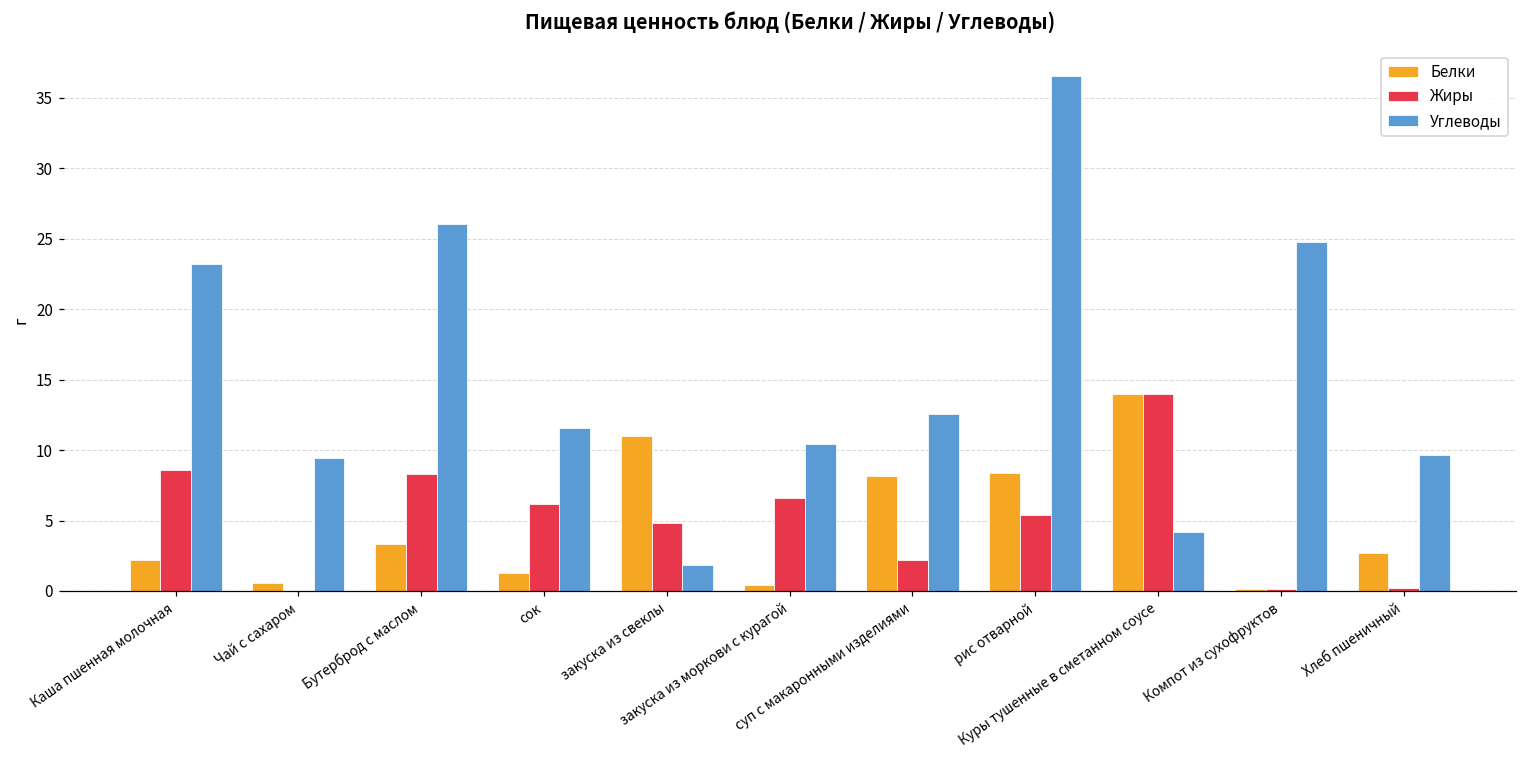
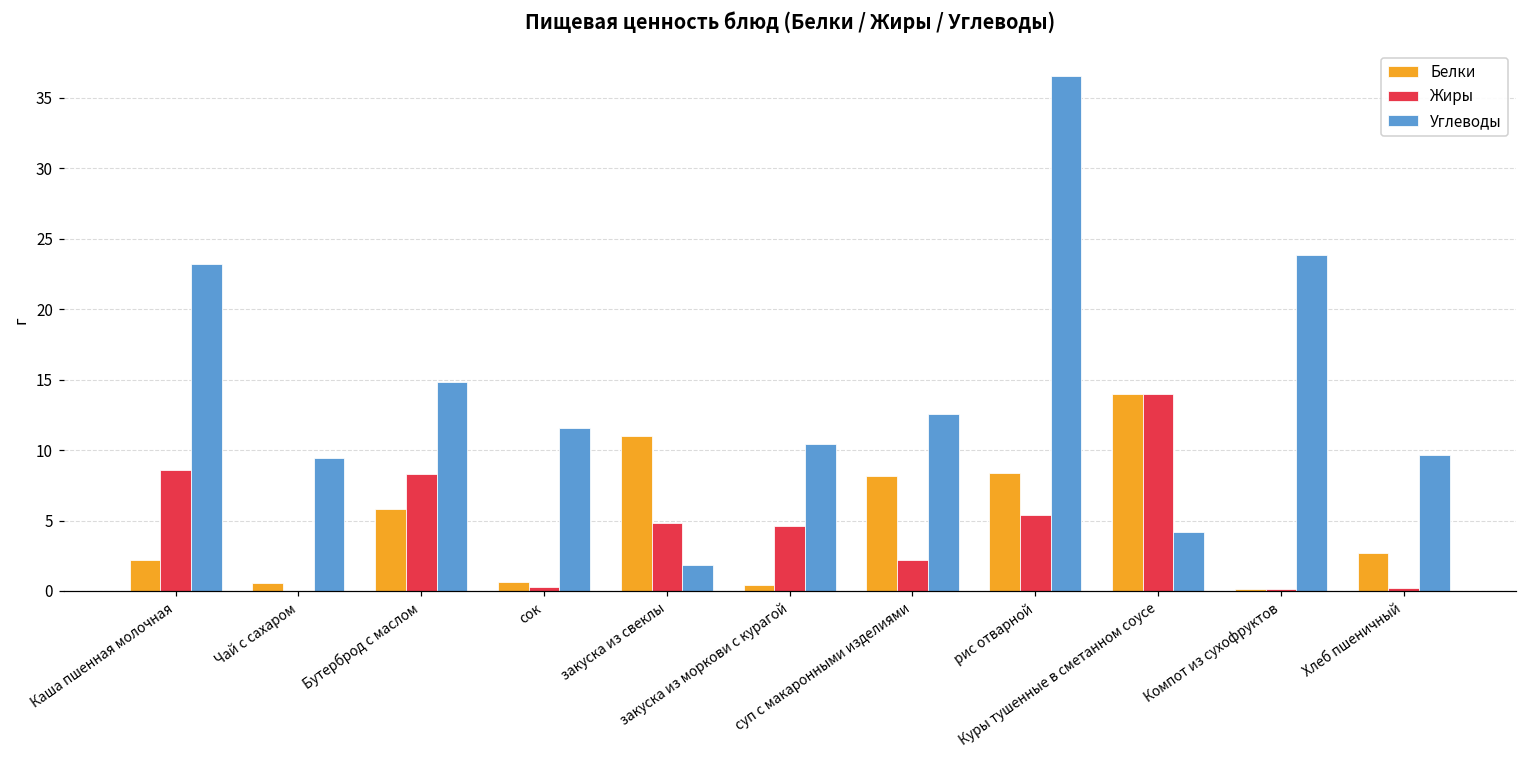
  {
    "Белки": {
      "Каша пшенная молочная": 2.2,
      "Чай с сахаром": 0.5,
-     "Бутерброд с маслом": 3.3,
-     "сок": 1.3,
+     "Бутерброд с маслом": 5.8,
+     "сок": 0.6,
      "закуска из свеклы": 11.0,
      "закуска из моркови с курагой": 0.4,
      "суп с макаронными изделиями": 8.1,
      "рис отварной": 8.4,
      "Куры тушенные в сметанном соусе": 14.0,
      "Хлеб пшеничный": 2.7
    },
    "Жиры": {
      "Каша пшенная молочная": 8.6,
      "Чай с сахаром": 0.0,
      "Бутерброд с маслом": 8.3,
-     "сок": 6.2,
+     "сок": 0.3,
      "закуска из свеклы": 4.8,
-     "закуска из моркови с курагой": 6.6,
+     "закуска из моркови с курагой": 4.6,
      "суп с макаронными изделиями": 2.2,
      "рис отварной": 5.4,
      "Куры тушенные в сметанном соусе": 14.0,
      "Хлеб пшеничный": 0.2
    },
    "Углеводы": {
      "Каша пшенная молочная": 23.2,
      "Чай с сахаром": 9.5,
-     "Бутерброд с маслом": 26.0,
+     "Бутерброд с маслом": 14.8,
      "сок": 11.6,
      "закуска из свеклы": 1.9,
      "закуска из моркови с курагой": 10.4,
      "суп с макаронными изделиями": 12.6,
      "рис отварной": 36.6,
      "Куры тушенные в сметанном соусе": 4.2,
-     "Компот из сухофруктов": 24.8,
+     "Компот из сухофруктов": 23.9,
      "Хлеб пшеничный": 9.7
    }
  }
